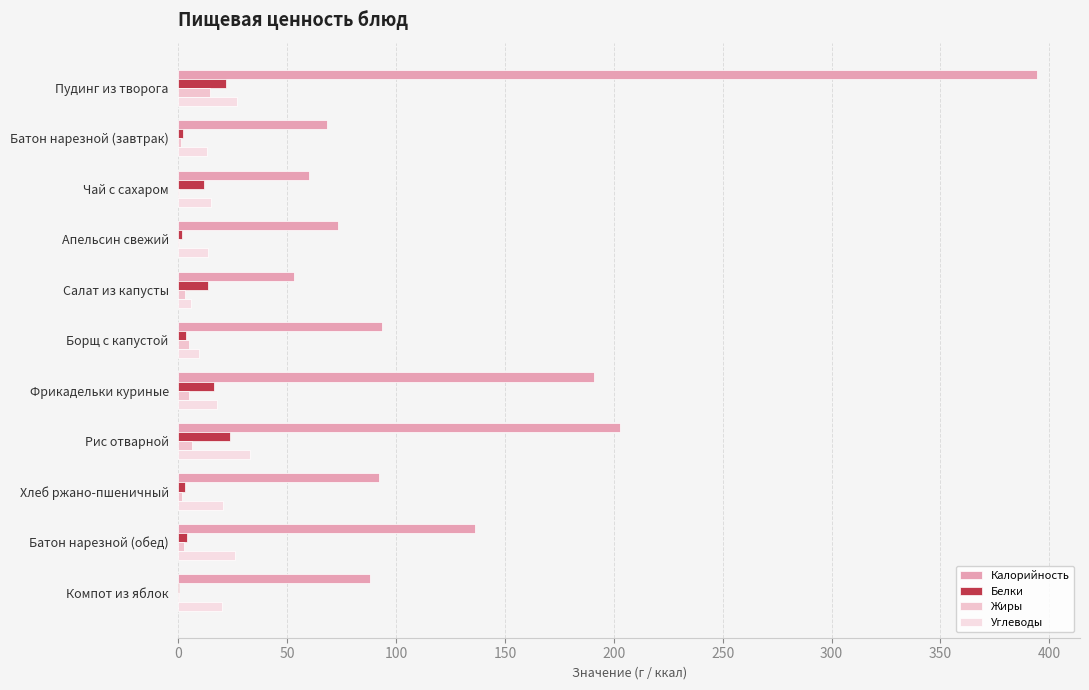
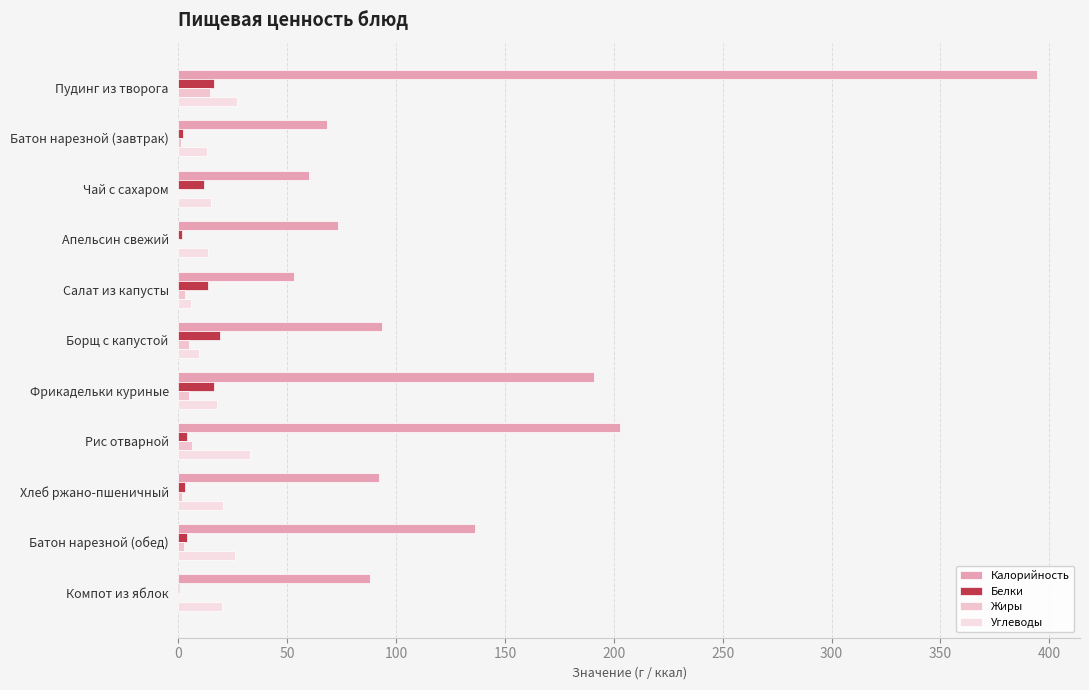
  {
    "Белки": {
-     "Пудинг из творога": 22,
+     "Пудинг из творога": 16,
      "Батон нарезной (завтрак)": 2,
      "Чай с сахаром": 12,
      "Апельсин свежий": 2,
      "Салат из капусты": 14,
-     "Борщ с капустой": 3,
+     "Борщ с капустой": 19,
      "Фрикадельки куриные": 16,
-     "Рис отварной": 24,
+     "Рис отварной": 4,
      "Хлеб ржано-пшеничный": 3,
      "Батон нарезной (обед)": 4
    }
  }
